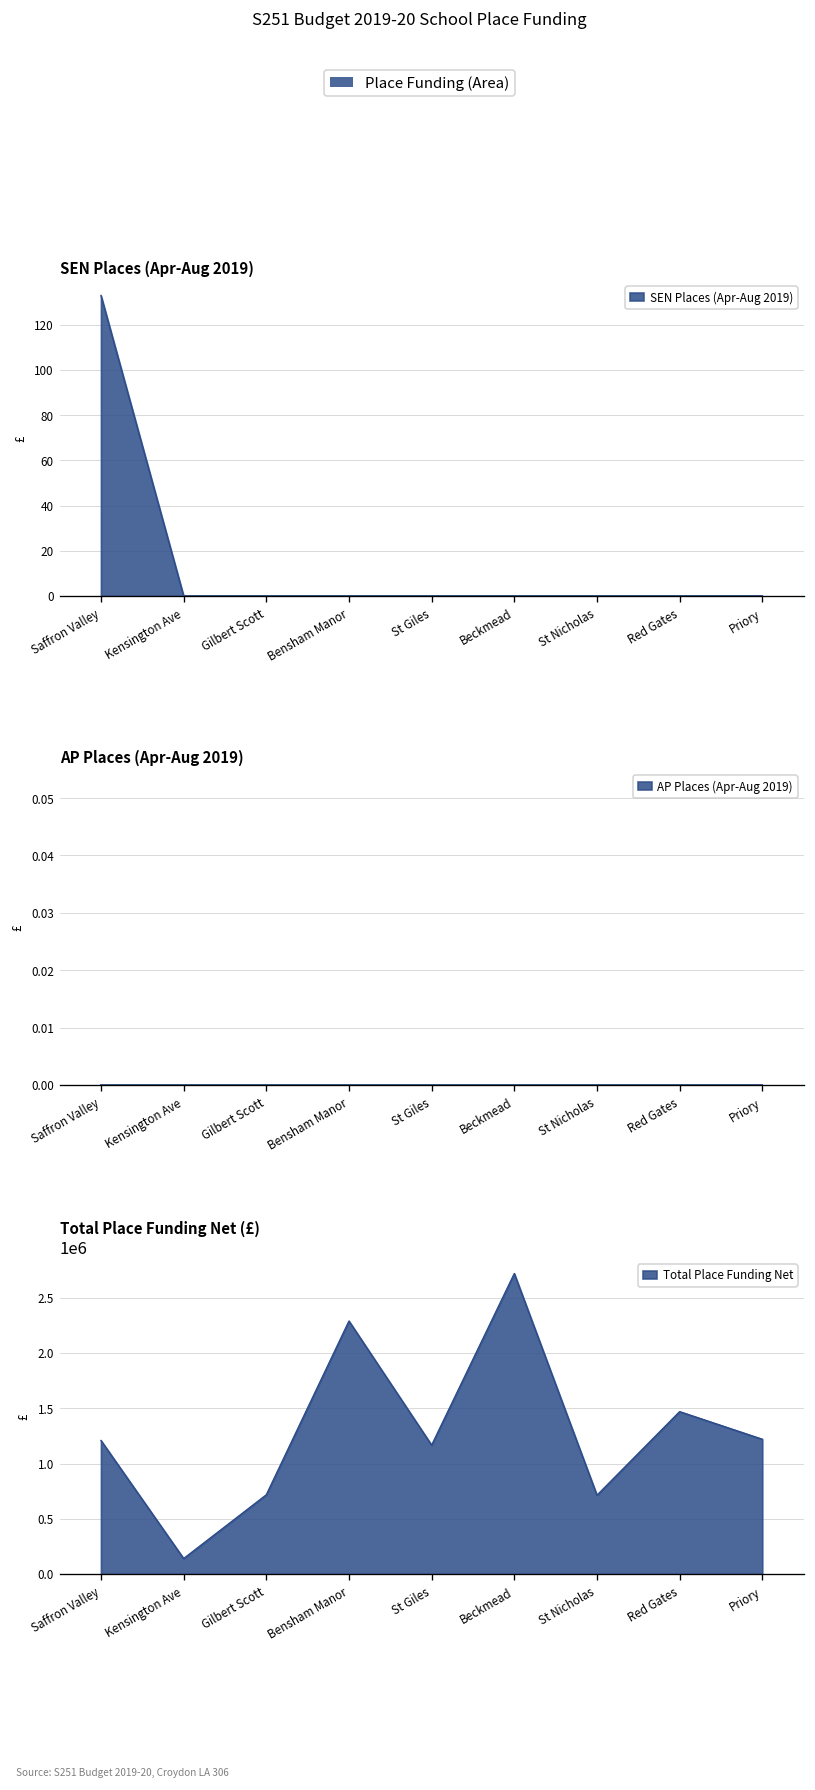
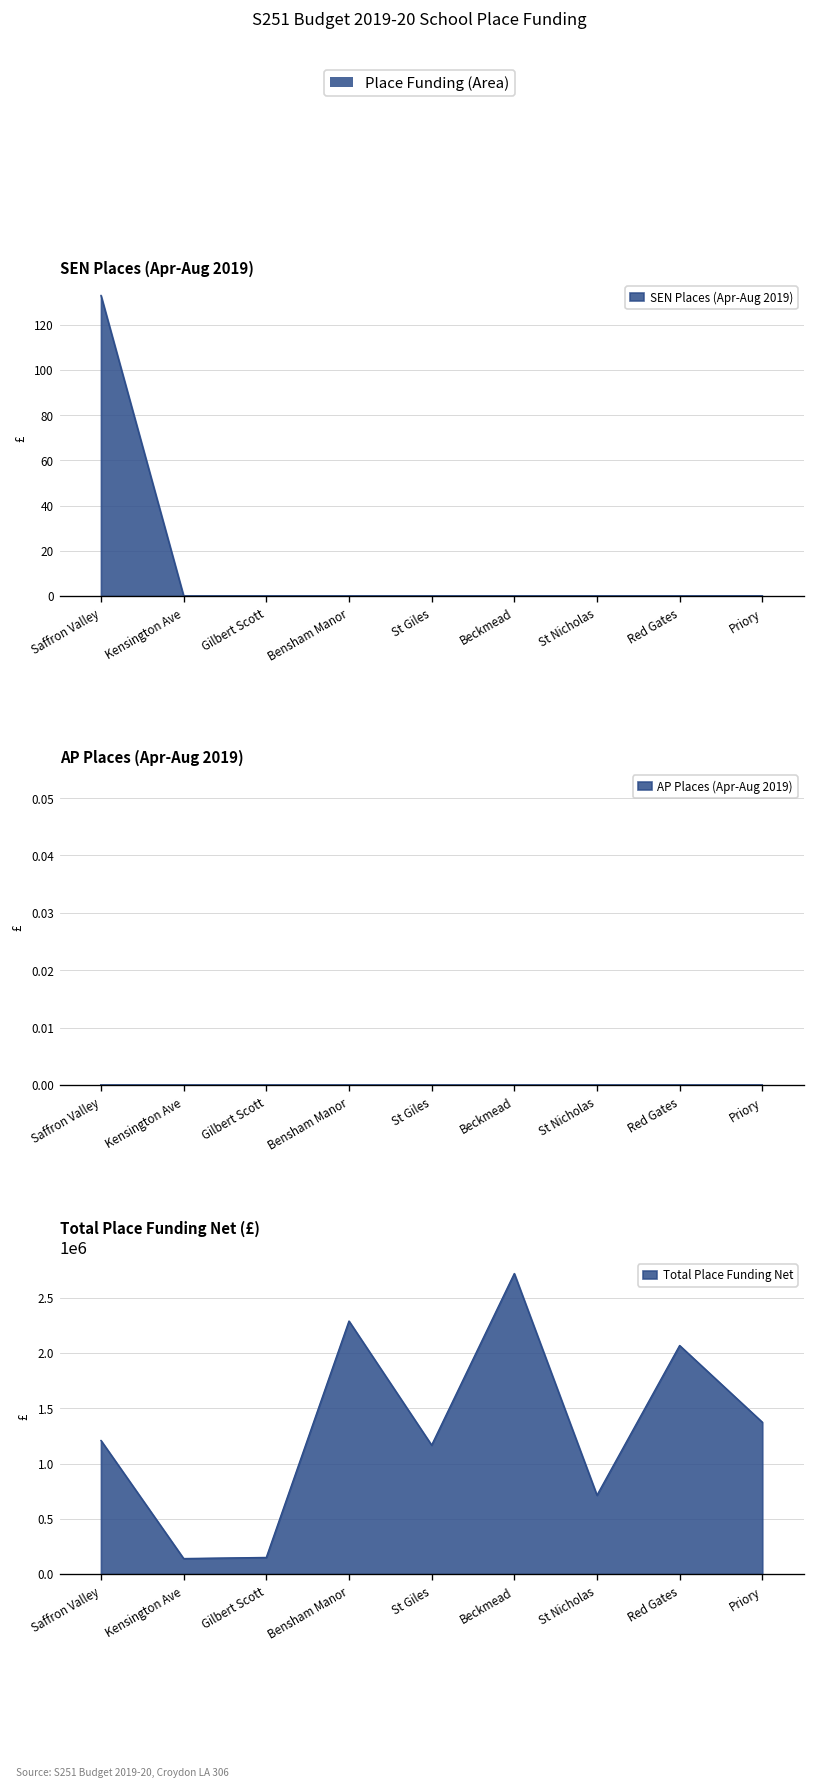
  {
    "SEN Places (Apr-Aug 2019)": {
      "Saffron Valley": 133,
      "Kensington Ave": 0,
      "Gilbert Scott": 0,
      "Bensham Manor": 0,
      "St Giles": 0,
      "Beckmead": 0,
      "St Nicholas": 0,
      "Red Gates": 0,
      "Priory": 0
    },
    "AP Places (Apr-Aug 2019)": {
      "Saffron Valley": 0.000,
      "Kensington Ave": 0.000,
      "Gilbert Scott": 0.000,
      "Bensham Manor": 0.000,
      "St Giles": 0.000,
      "Beckmead": 0.000,
      "St Nicholas": 0.000,
      "Red Gates": 0.000,
      "Priory": 0.000
    },
    "Total Place Funding Net (£)": {
      "Saffron Valley": 1200000,
      "Kensington Ave": 100000,
-     "Gilbert Scott": 700000,
+     "Gilbert Scott": 200000,
      "Bensham Manor": 2300000,
      "St Giles": 1200000,
      "Beckmead": 2700000,
      "St Nicholas": 700000,
-     "Red Gates": 1500000,
-     "Priory": 1200000
+     "Red Gates": 2100000,
+     "Priory": 1400000
    }
  }
